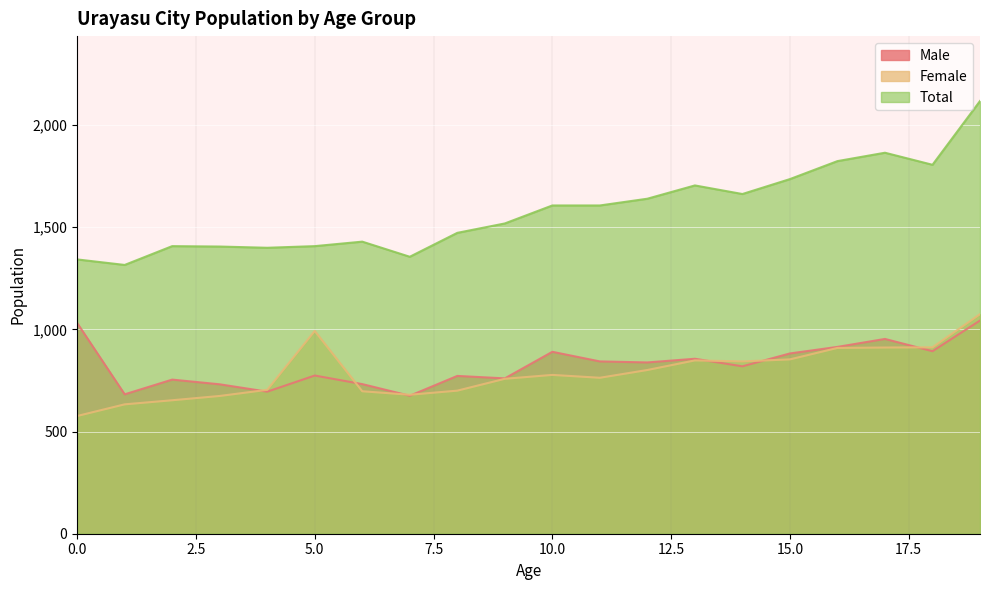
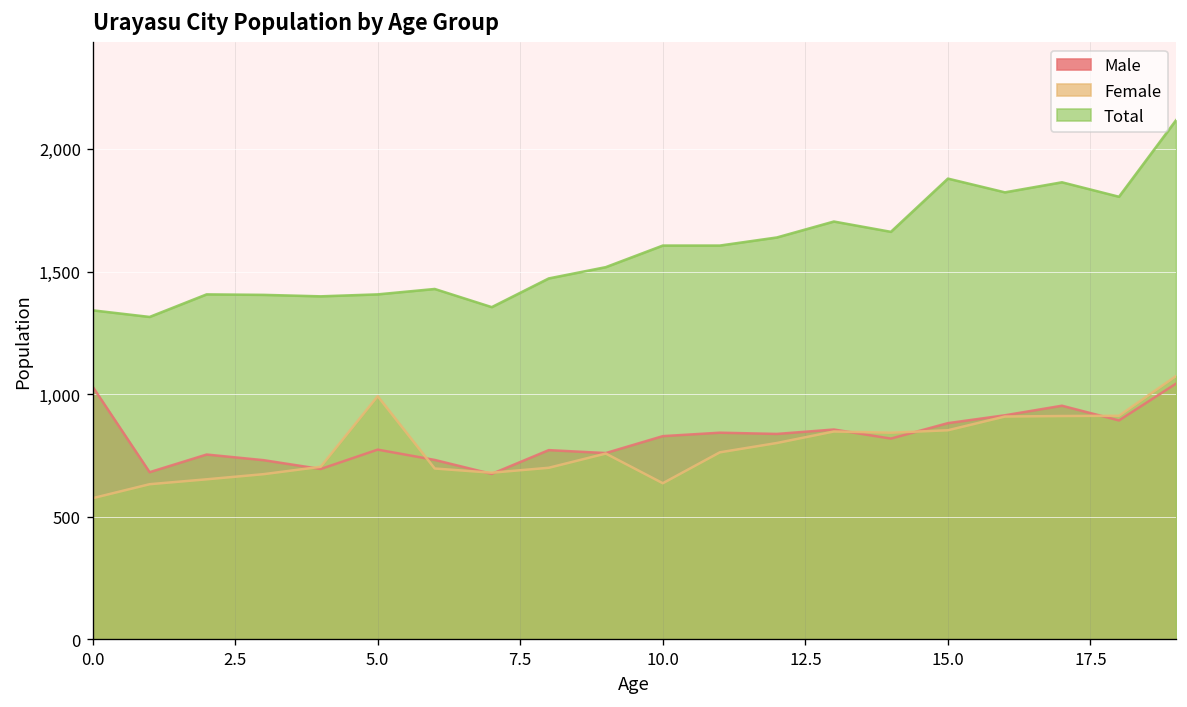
  {
    "Male": {
      "0.0": "1,030",
      "5.0": "770",
-     "10.0": "890",
+     "10.0": "830",
      "15.0": "880"
    },
    "Female": {
      "0.0": "580",
      "5.0": "990",
-     "10.0": "780",
+     "10.0": "640",
      "15.0": "850"
    },
    "Total": {
      "0.0": "1,340",
      "5.0": "1,410",
      "10.0": "1,610",
-     "15.0": "1,740"
+     "15.0": "1,880"
    }
  }
